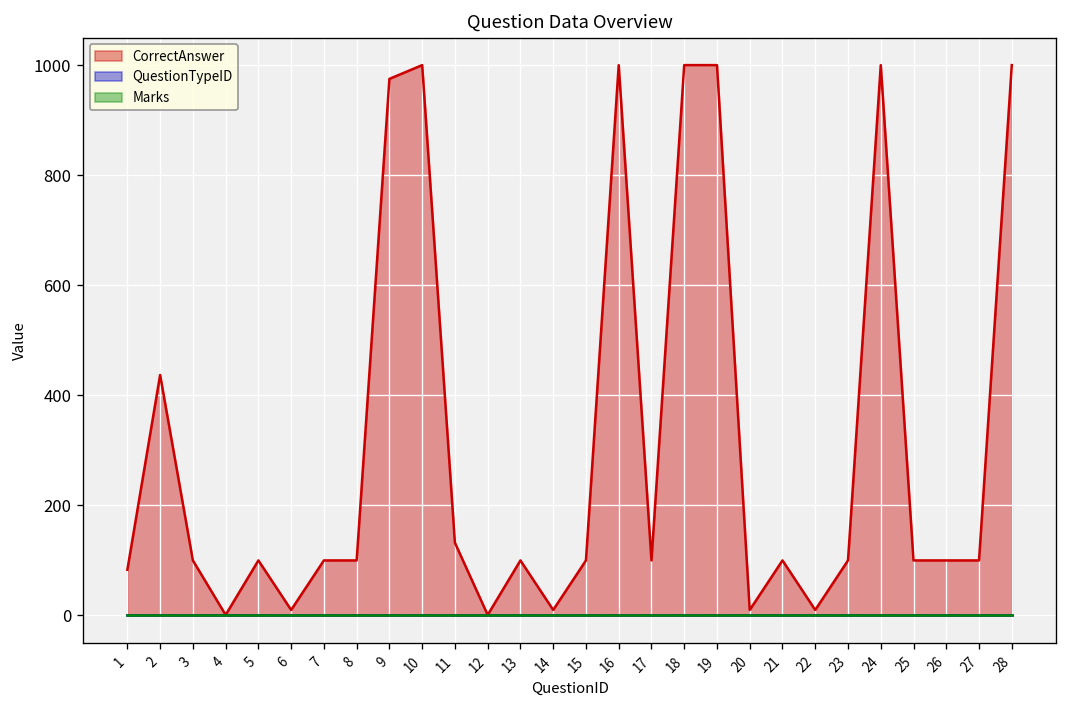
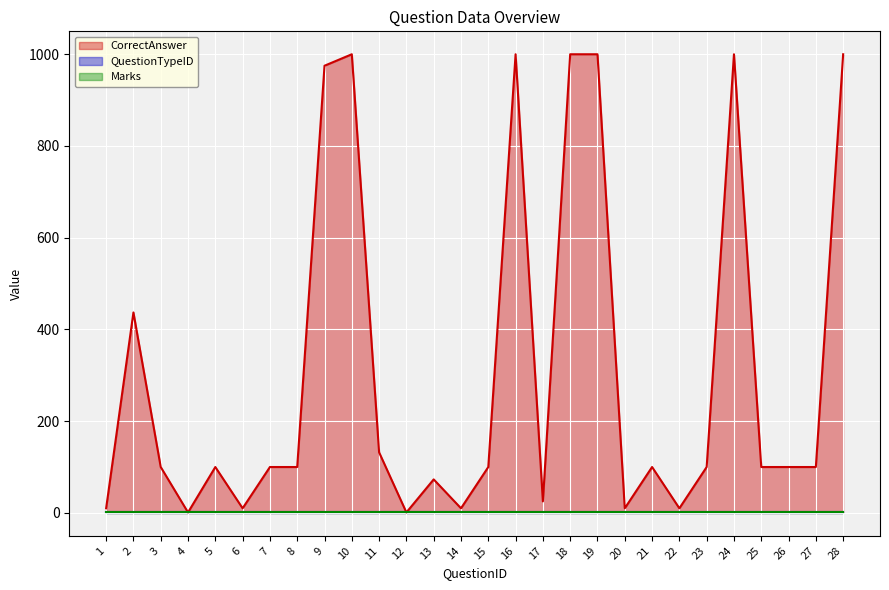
  {
    "CorrectAnswer": {
-     "1": 80,
+     "1": 10,
      "2": 440,
      "3": 100,
      "5": 100,
      "6": 10,
      "7": 100,
      "8": 100,
      "9": 980,
      "10": 1000,
      "11": 130,
-     "13": 100,
+     "13": 70,
      "14": 10,
      "15": 100,
      "16": 1000,
-     "17": 100,
+     "17": 30,
      "18": 1000,
      "19": 1000,
      "20": 10,
      "21": 100,
      "22": 10,
      "23": 100,
      "24": 1000,
      "25": 100,
      "26": 100,
      "27": 100,
      "28": 1000
    },
    "Marks": {
      "1": 0,
      "2": 0,
      "3": 0,
      "5": 0,
      "6": 0,
      "7": 0,
      "8": 0,
      "9": 0,
      "10": 0,
      "11": 0,
      "13": 0,
      "14": 0,
      "15": 0,
      "16": 0,
      "17": 0,
      "18": 0,
      "19": 0,
      "20": 0,
      "21": 0,
      "22": 0,
      "23": 0,
      "24": 0,
      "25": 0,
      "26": 0,
      "27": 0,
      "28": 0
    }
  }
